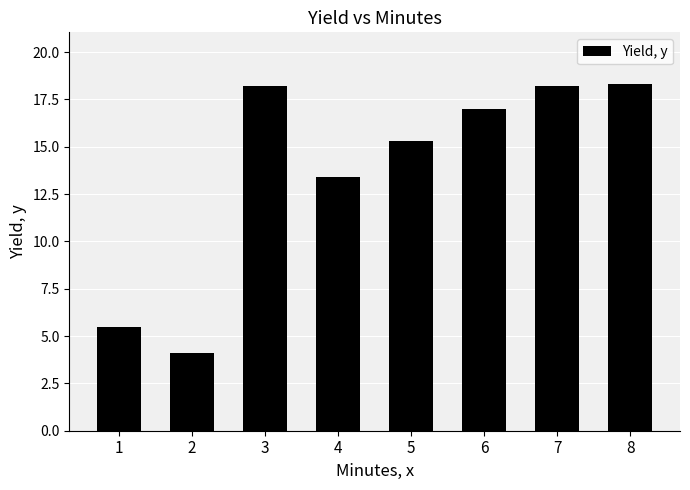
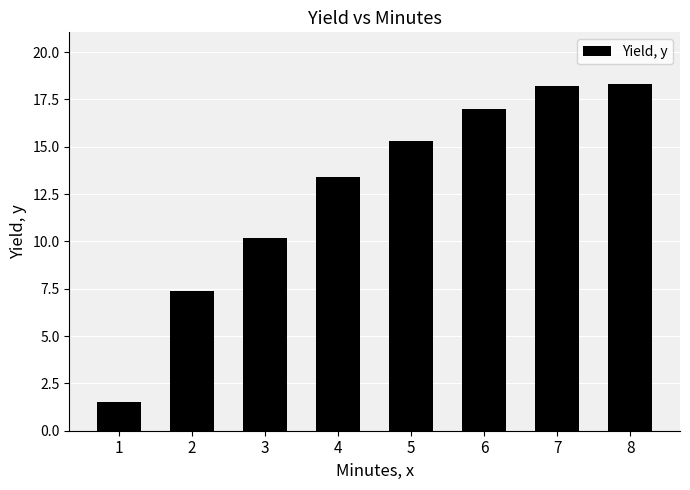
  {
-   "1": 5.5,
-   "2": 4.1,
-   "3": 18.2,
+   "1": 1.5,
+   "2": 7.4,
+   "3": 10.2,
    "4": 13.4,
    "5": 15.3,
    "6": 17.0,
    "7": 18.2,
    "8": 18.3
  }
